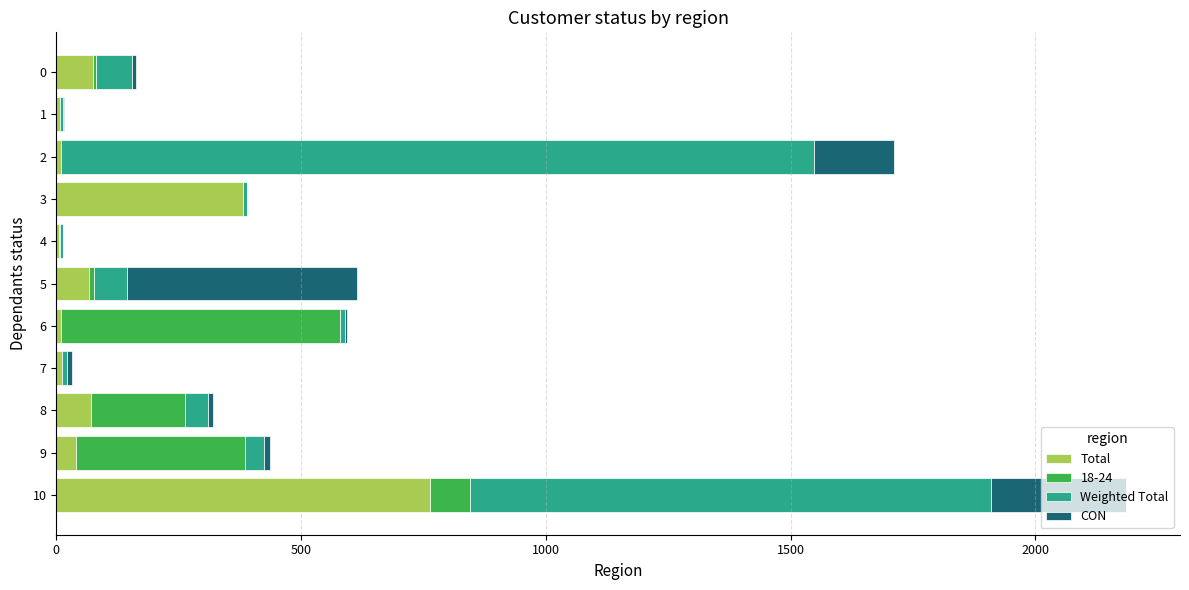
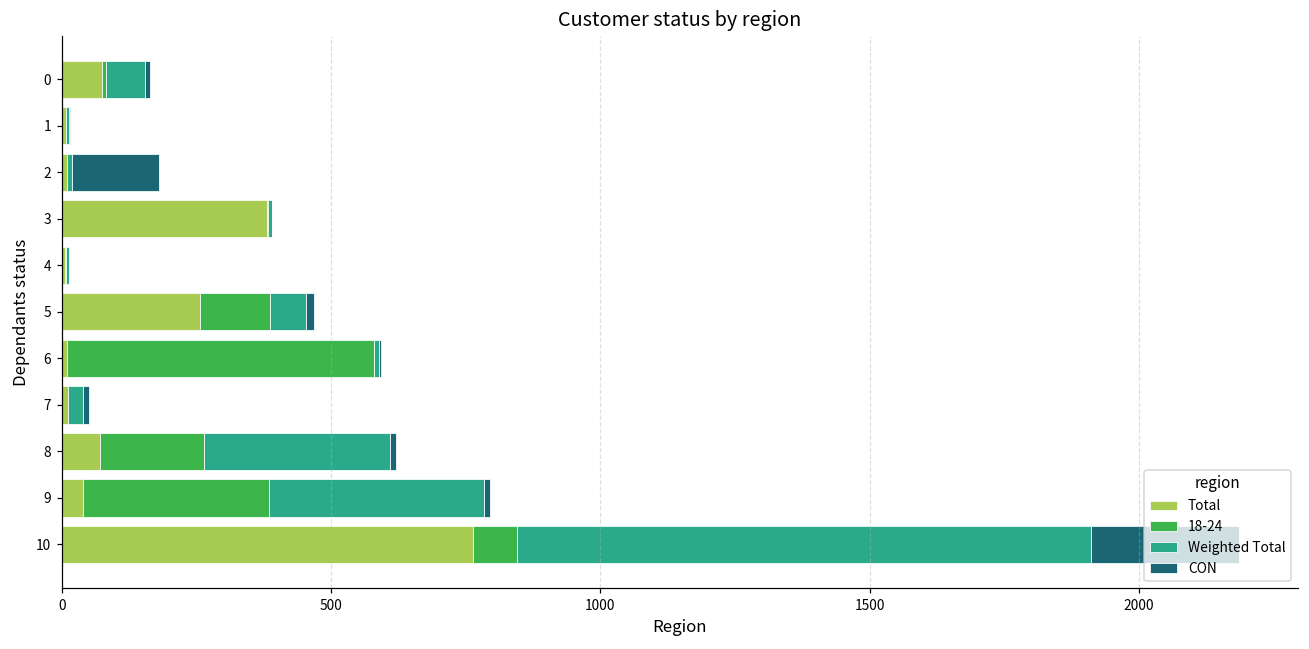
  {
    "Total": {
      "0": 70,
      "1": 10,
      "2": 10,
      "3": 380,
      "4": 10,
-     "5": 70,
+     "5": 260,
      "6": 10,
      "7": 10,
      "8": 70,
      "9": 40,
      "10": 760
    },
    "18-24": {
      "0": 10,
      "1": 0,
      "2": 0,
-     "5": 10,
+     "5": 130,
      "6": 570,
      "8": 190,
      "9": 350,
      "10": 80
    },
    "Weighted Total": {
      "0": 70,
      "1": 10,
-     "2": 1540,
+     "2": 10,
      "3": 10,
      "4": 10,
      "5": 70,
      "6": 10,
-     "7": 10,
-     "8": 50,
-     "9": 40,
+     "7": 30,
+     "8": 350,
+     "9": 400,
      "10": 1070
    },
    "CON": {
      "0": 10,
      "2": 160,
      "3": 0,
-     "5": 470,
+     "5": 20,
      "7": 10,
      "8": 10,
      "9": 10
    }
  }
